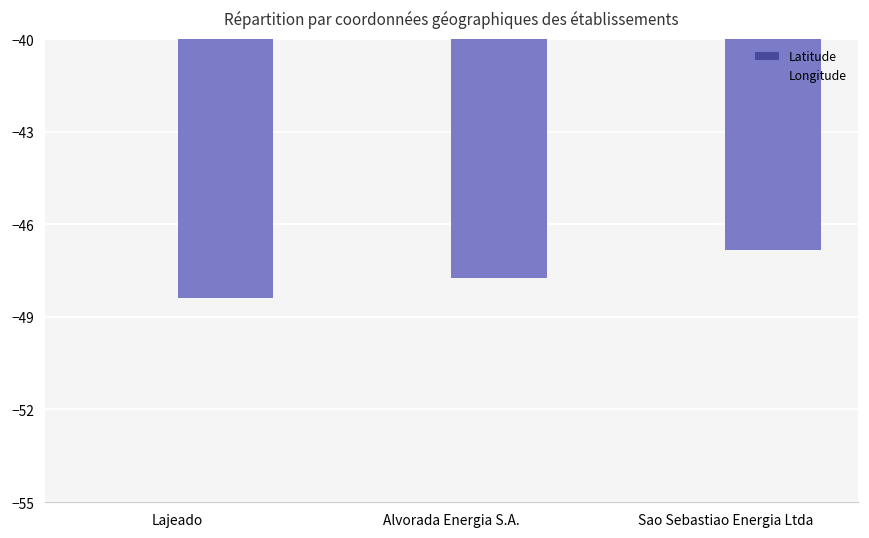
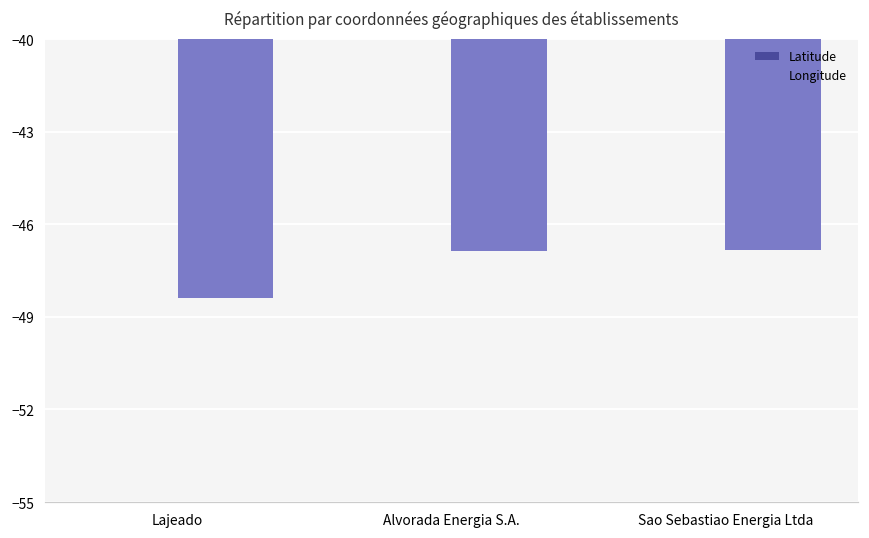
  {
    "Longitude": {
      "Lajeado": -48.4,
-     "Alvorada Energia S.A.": -47.7,
+     "Alvorada Energia S.A.": -46.9,
      "Sao Sebastiao Energia Ltda": -46.8
    }
  }
